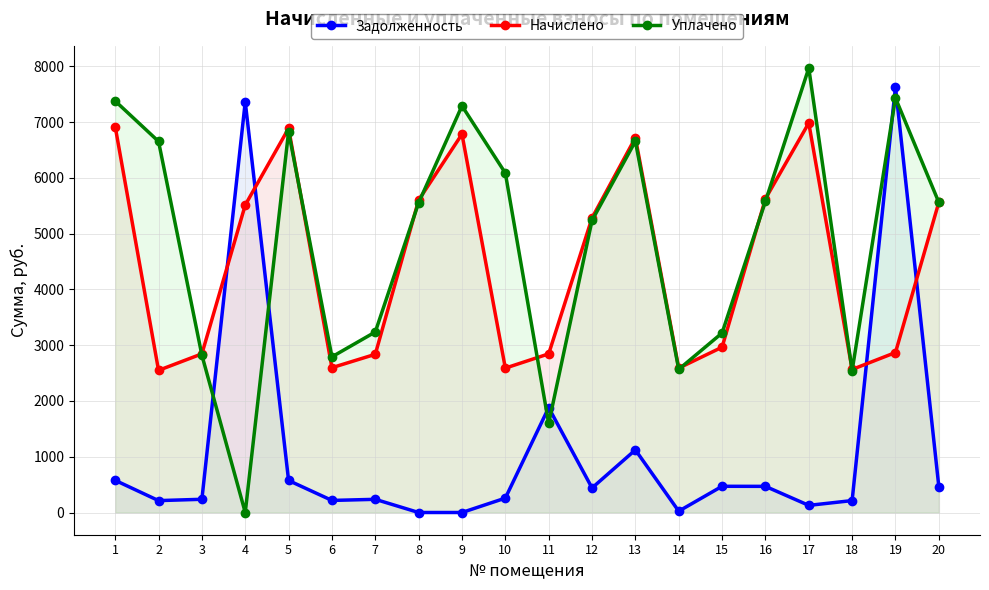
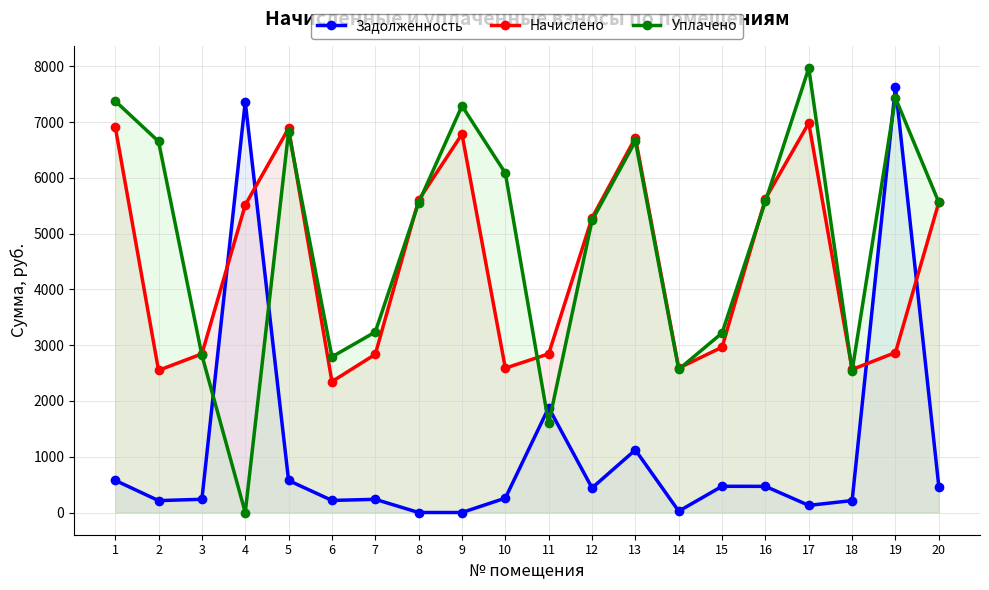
  {
    "Задолженность": {
      "1": 600,
      "2": 200,
      "3": 200,
      "4": 7400,
      "5": 600,
      "6": 200,
      "7": 200,
      "8": 0,
      "9": 0,
      "10": 300,
      "11": 1900,
      "12": 400,
      "13": 1100,
      "14": 0,
      "15": 500,
      "16": 500,
      "17": 100,
      "18": 200,
      "19": 7600,
      "20": 500
    },
    "Начислено": {
      "1": 6900,
      "2": 2500,
      "4": 5500,
      "5": 6900,
-     "6": 2600,
+     "6": 2300,
      "7": 2800,
      "8": 5600,
      "9": 6800,
      "10": 2600,
      "11": 2800,
      "13": 6700,
      "15": 3000,
      "16": 5600,
      "17": 7000,
      "19": 2900
    },
    "Уплачено": {
      "1": 7400,
      "2": 6700,
      "4": 0,
      "5": 6800,
      "6": 2800,
      "7": 3200,
      "8": 5600,
      "9": 7300,
      "10": 6100,
      "11": 1600,
      "13": 6700,
      "15": 3200,
      "16": 5600,
      "17": 8000,
      "19": 7400
    }
  }
